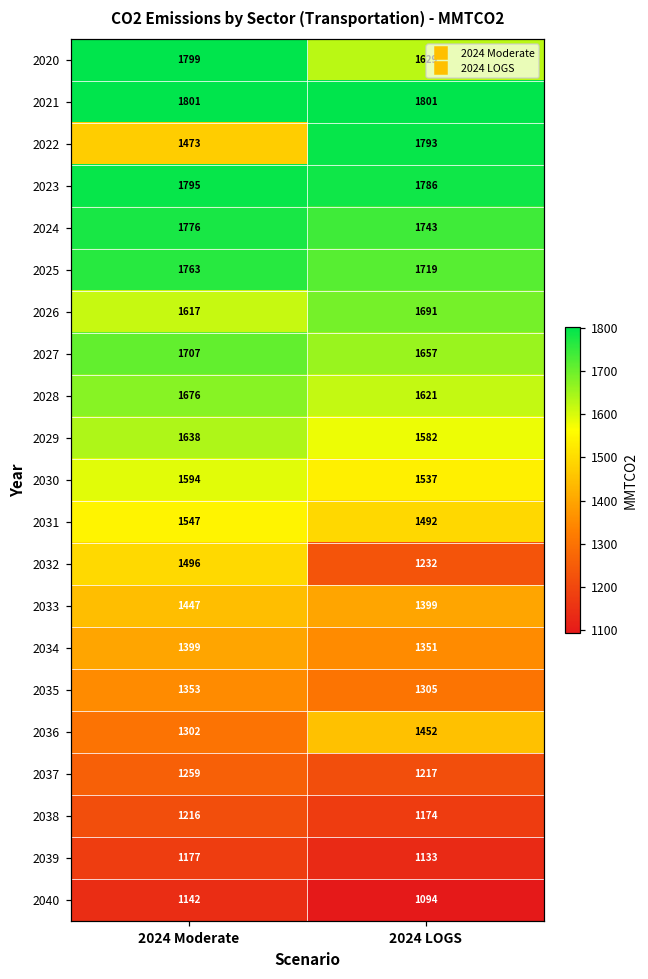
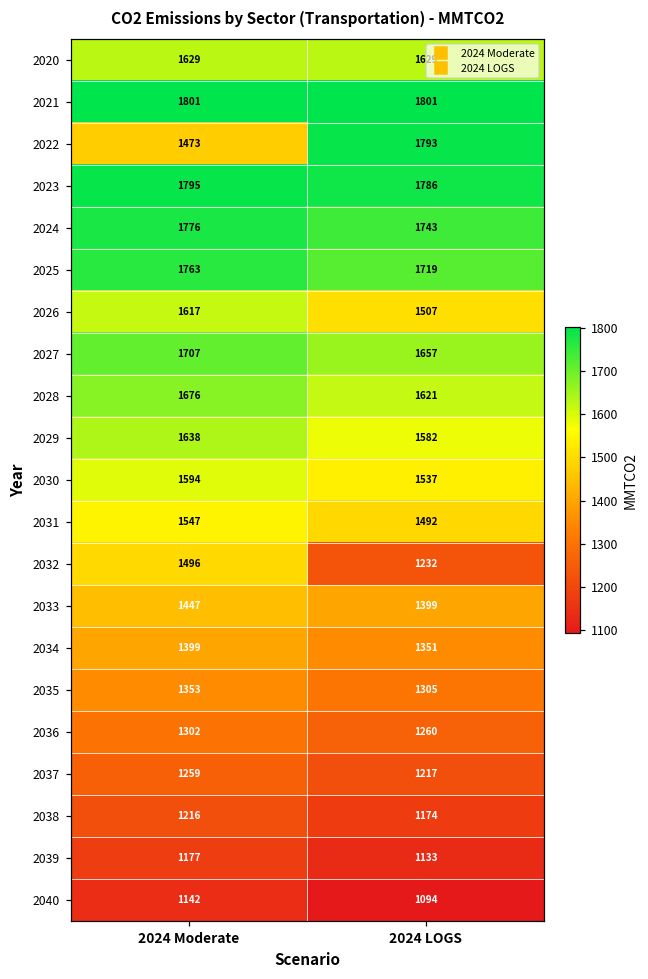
  {
    "2020": {
-     "2024 Moderate": 1799
+     "2024 Moderate": 1629
    },
    "2021": {
      "2024 Moderate": 1801,
      "2024 LOGS": 1801
    },
    "2022": {
      "2024 Moderate": 1473,
      "2024 LOGS": 1793
    },
    "2023": {
      "2024 Moderate": 1795,
      "2024 LOGS": 1786
    },
    "2024": {
      "2024 Moderate": 1776,
      "2024 LOGS": 1743
    },
    "2025": {
      "2024 Moderate": 1763,
      "2024 LOGS": 1719
    },
    "2026": {
      "2024 Moderate": 1617,
-     "2024 LOGS": 1691
+     "2024 LOGS": 1507
    },
    "2027": {
      "2024 Moderate": 1707,
      "2024 LOGS": 1657
    },
    "2028": {
      "2024 Moderate": 1676,
      "2024 LOGS": 1621
    },
    "2029": {
      "2024 Moderate": 1638,
      "2024 LOGS": 1582
    },
    "2030": {
      "2024 Moderate": 1594,
      "2024 LOGS": 1537
    },
    "2031": {
      "2024 Moderate": 1547,
      "2024 LOGS": 1492
    },
    "2032": {
      "2024 Moderate": 1496,
      "2024 LOGS": 1232
    },
    "2033": {
      "2024 Moderate": 1447,
      "2024 LOGS": 1399
    },
    "2034": {
      "2024 Moderate": 1399,
      "2024 LOGS": 1351
    },
    "2035": {
      "2024 Moderate": 1353,
      "2024 LOGS": 1305
    },
    "2036": {
      "2024 Moderate": 1302,
-     "2024 LOGS": 1452
+     "2024 LOGS": 1260
    },
    "2037": {
      "2024 Moderate": 1259,
      "2024 LOGS": 1217
    },
    "2038": {
      "2024 Moderate": 1216,
      "2024 LOGS": 1174
    },
    "2039": {
      "2024 Moderate": 1177,
      "2024 LOGS": 1133
    },
    "2040": {
      "2024 Moderate": 1142,
      "2024 LOGS": 1094
    }
  }
